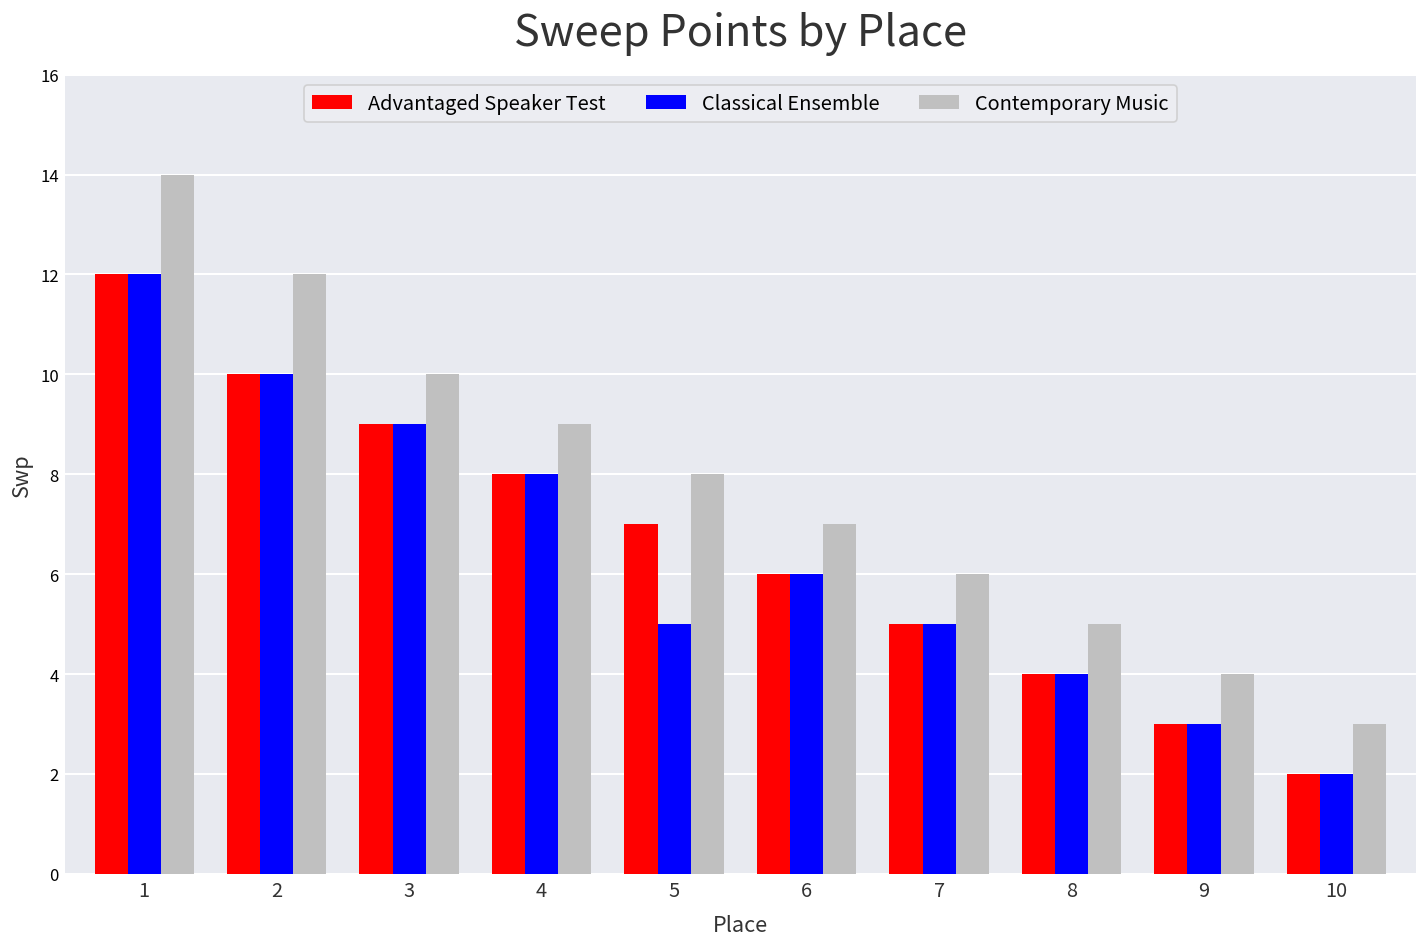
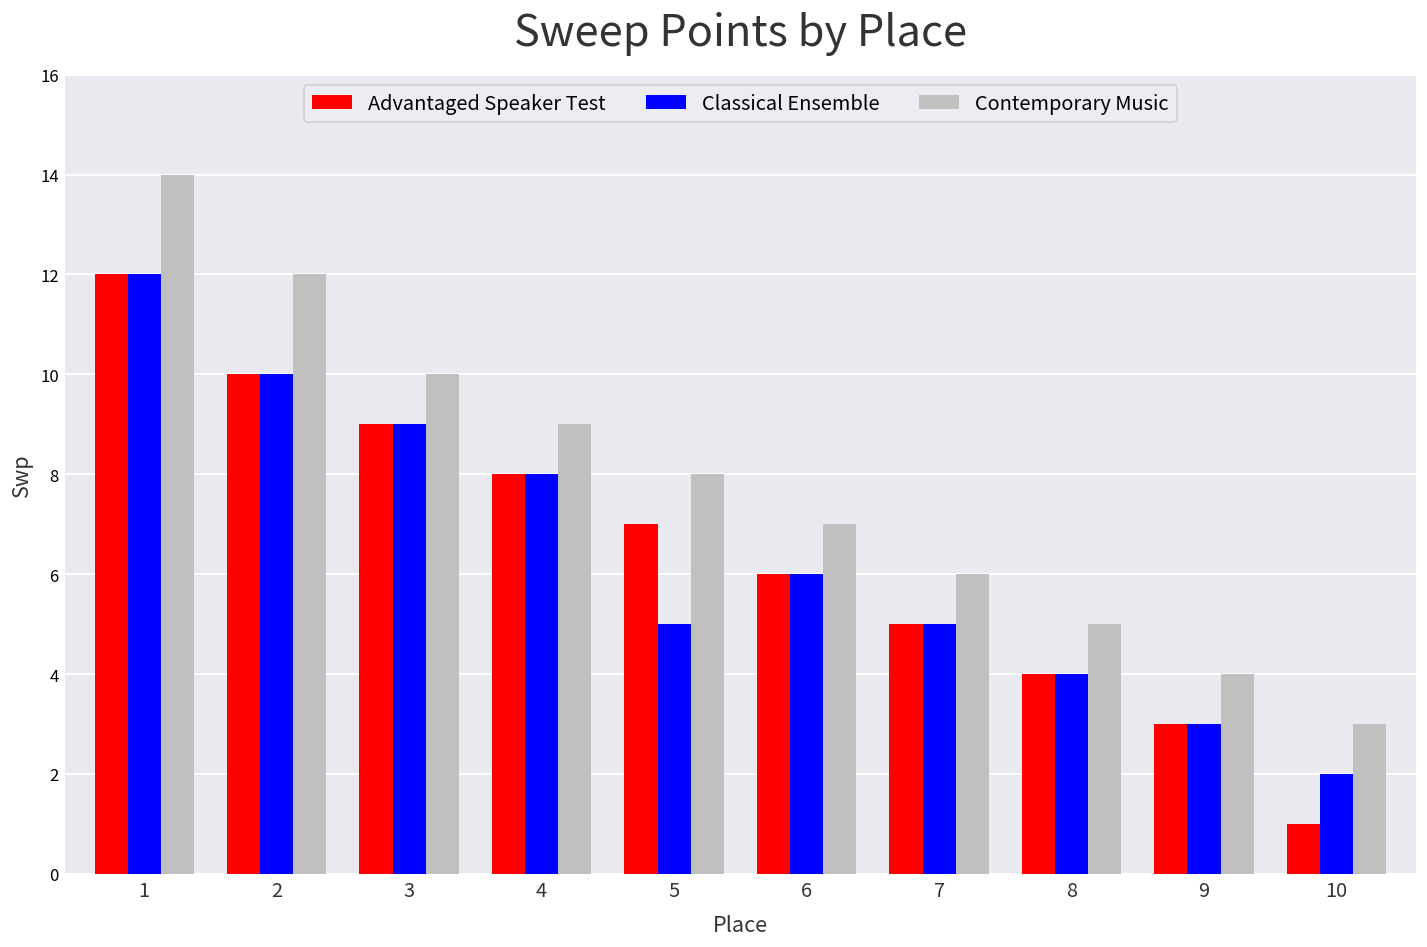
  {
    "Advantaged Speaker Test": {
      "1": 12,
      "2": 10,
      "3": 9,
      "4": 8,
      "5": 7,
      "6": 6,
      "7": 5,
      "8": 4,
      "9": 3,
-     "10": 2
+     "10": 1
    },
    "Classical Ensemble": {
      "1": 12,
      "2": 10,
      "3": 9,
      "4": 8,
      "5": 5,
      "6": 6,
      "7": 5,
      "8": 4,
      "9": 3,
      "10": 2
    },
    "Contemporary Music": {
      "1": 14,
      "2": 12,
      "3": 10,
      "4": 9,
      "5": 8,
      "6": 7,
      "7": 6,
      "8": 5,
      "9": 4,
      "10": 3
    }
  }
